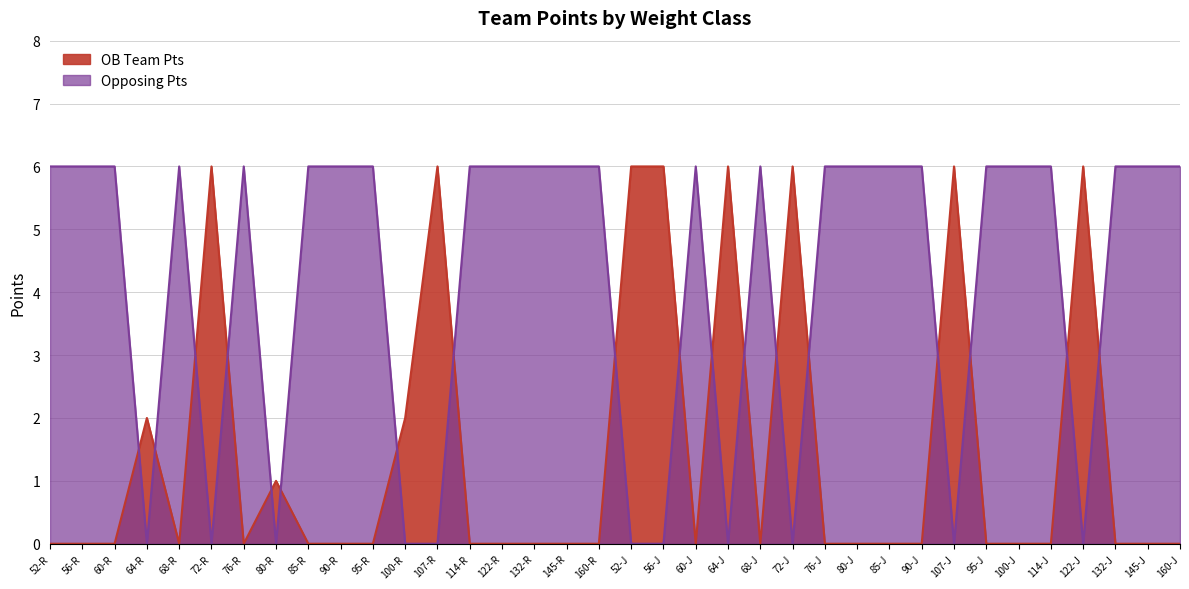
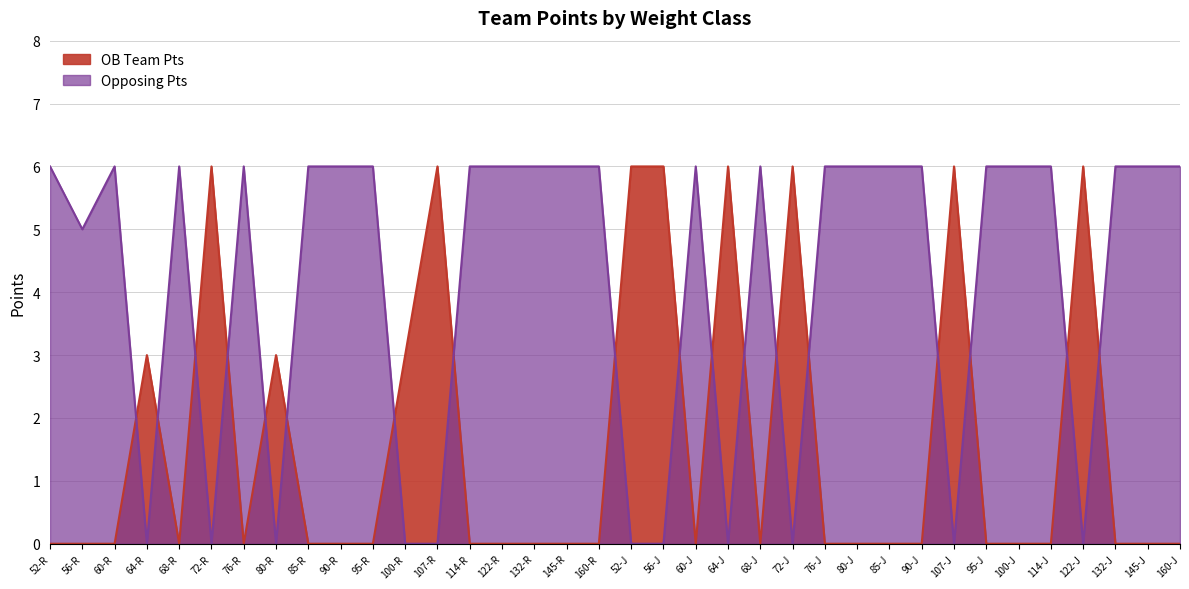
  {
    "OB Team Pts": {
      "52-R": 0,
      "56-R": 0,
      "60-R": 0,
-     "64-R": 2,
+     "64-R": 3,
      "68-R": 0,
      "72-R": 6,
      "76-R": 0,
-     "80-R": 1,
+     "80-R": 3,
      "85-R": 0,
      "90-R": 0,
      "95-R": 0,
-     "100-R": 2,
+     "100-R": 3,
      "107-R": 6,
      "114-R": 0,
      "122-R": 0,
      "132-R": 0,
      "145-R": 0,
      "160-R": 0,
      "52-J": 6,
      "56-J": 6,
      "60-J": 0,
      "64-J": 6,
      "68-J": 0,
      "72-J": 6,
      "76-J": 0,
      "80-J": 0,
      "85-J": 0,
      "90-J": 0,
      "107-J": 6,
      "95-J": 0,
      "100-J": 0,
      "114-J": 0,
      "122-J": 6,
      "132-J": 0,
      "145-J": 0,
      "160-J": 0
    },
    "Opposing Pts": {
      "52-R": 6,
-     "56-R": 6,
+     "56-R": 5,
      "60-R": 6,
      "64-R": 0,
      "68-R": 6,
      "72-R": 0,
      "76-R": 6,
      "80-R": 0,
      "85-R": 6,
      "90-R": 6,
      "95-R": 6,
      "100-R": 0,
      "107-R": 0,
      "114-R": 6,
      "122-R": 6,
      "132-R": 6,
      "145-R": 6,
      "160-R": 6,
      "52-J": 0,
      "56-J": 0,
      "60-J": 6,
      "64-J": 0,
      "68-J": 6,
      "72-J": 0,
      "76-J": 6,
      "80-J": 6,
      "85-J": 6,
      "90-J": 6,
      "107-J": 0,
      "95-J": 6,
      "100-J": 6,
      "114-J": 6,
      "122-J": 0,
      "132-J": 6,
      "145-J": 6,
      "160-J": 6
    }
  }
